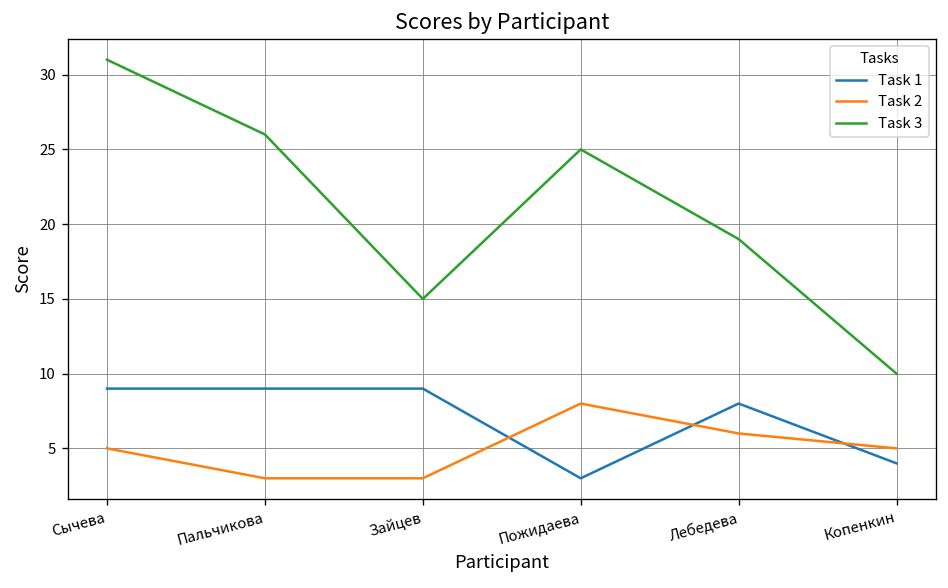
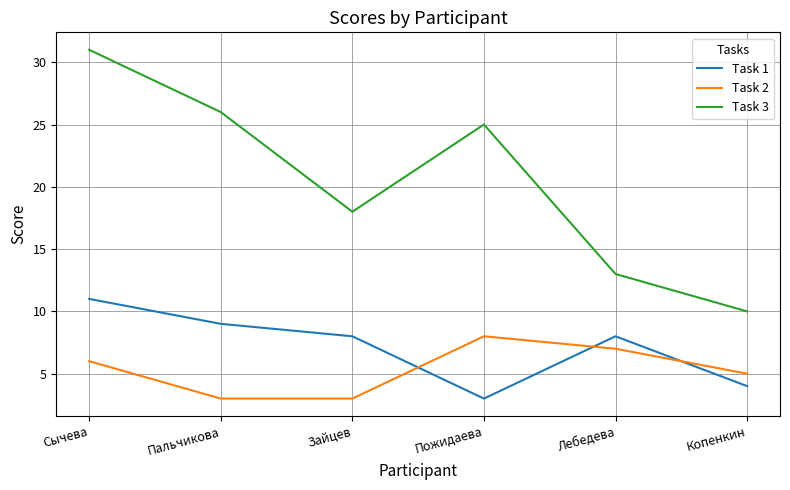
  {
    "Task 1": {
-     "Сычева": 9,
+     "Сычева": 11,
      "Пальчикова": 9,
-     "Зайцев": 9,
+     "Зайцев": 8,
      "Пожидаева": 3,
      "Лебедева": 8,
      "Копенкин": 4
    },
    "Task 2": {
-     "Сычева": 5,
+     "Сычева": 6,
      "Пальчикова": 3,
      "Зайцев": 3,
      "Пожидаева": 8,
-     "Лебедева": 6,
+     "Лебедева": 7,
      "Копенкин": 5
    },
    "Task 3": {
      "Сычева": 31,
      "Пальчикова": 26,
-     "Зайцев": 15,
+     "Зайцев": 18,
      "Пожидаева": 25,
-     "Лебедева": 19,
+     "Лебедева": 13,
      "Копенкин": 10
    }
  }
